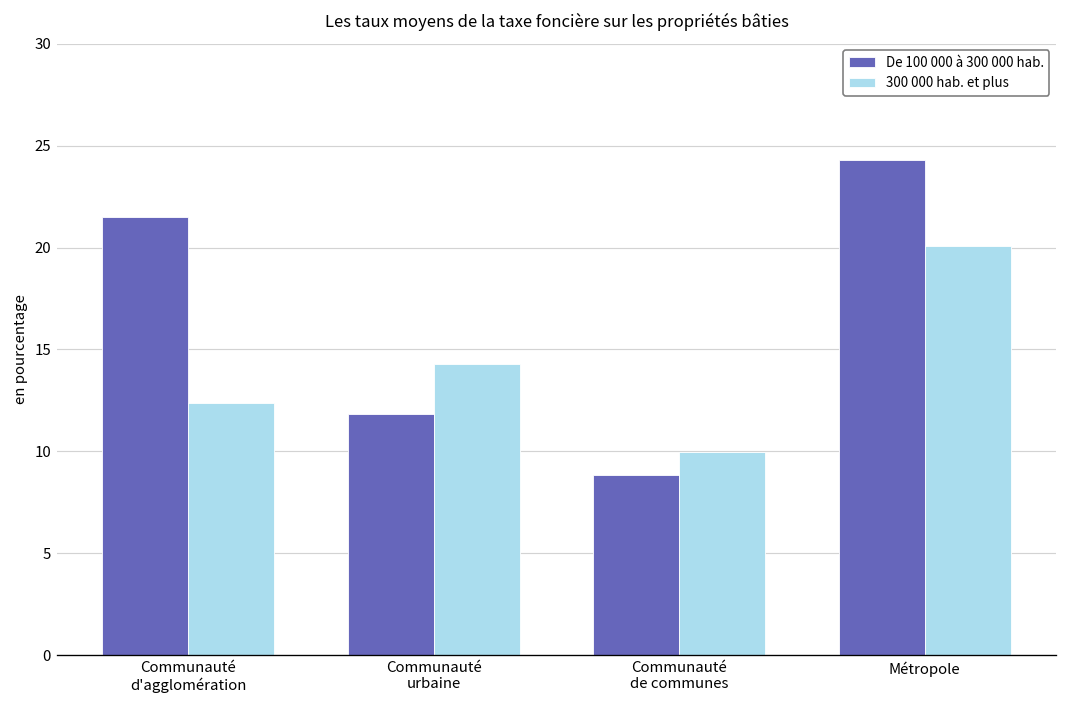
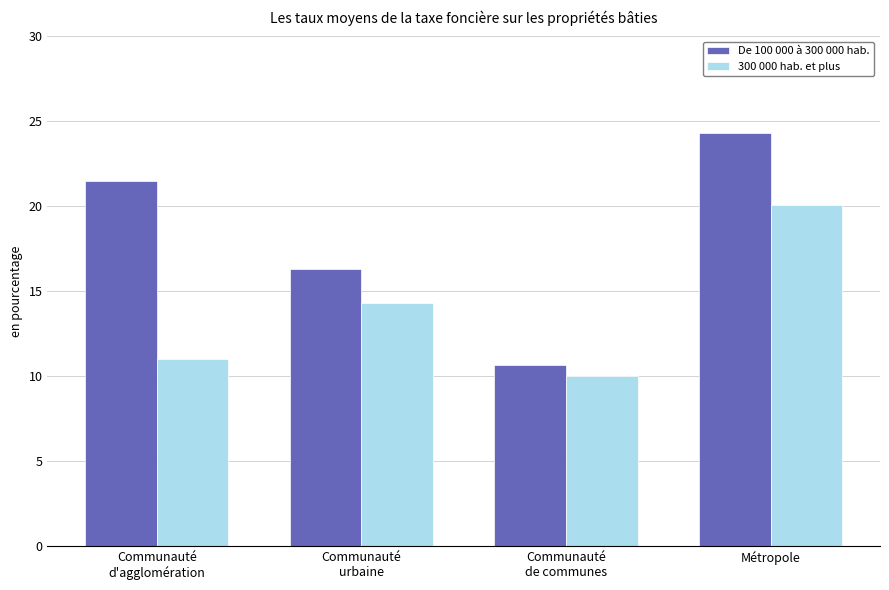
  {
    "De 100 000 à 300 000 hab.": {
      "Communauté d'agglomération": 21.5,
-     "Communauté urbaine": 11.8,
-     "Communauté de communes": 8.8,
+     "Communauté urbaine": 16.3,
+     "Communauté de communes": 10.6,
      "Métropole": 24.3
    },
    "300 000 hab. et plus": {
-     "Communauté d'agglomération": 12.4,
+     "Communauté d'agglomération": 11.0,
      "Communauté urbaine": 14.3,
      "Communauté de communes": 10.0,
      "Métropole": 20.1
    }
  }
